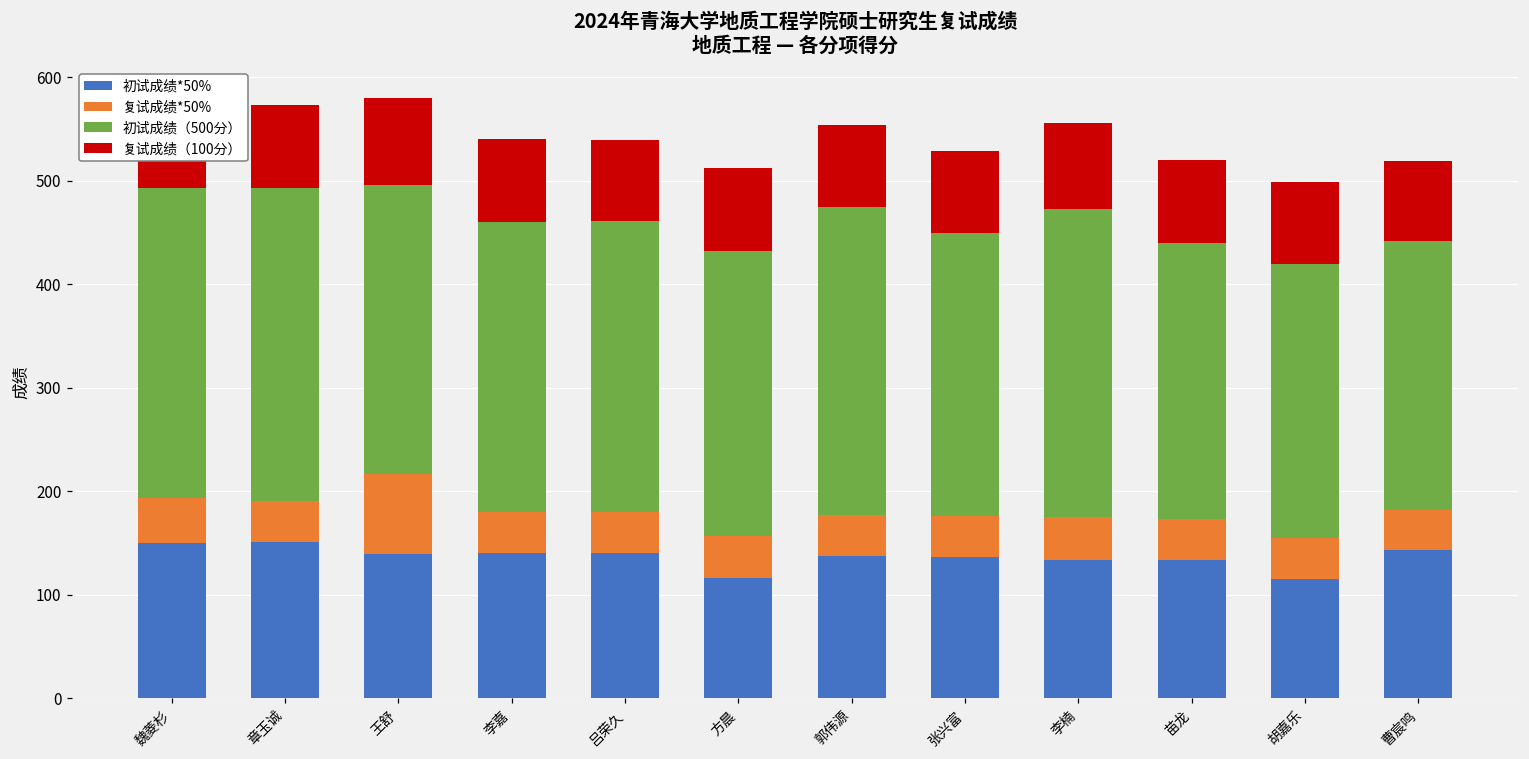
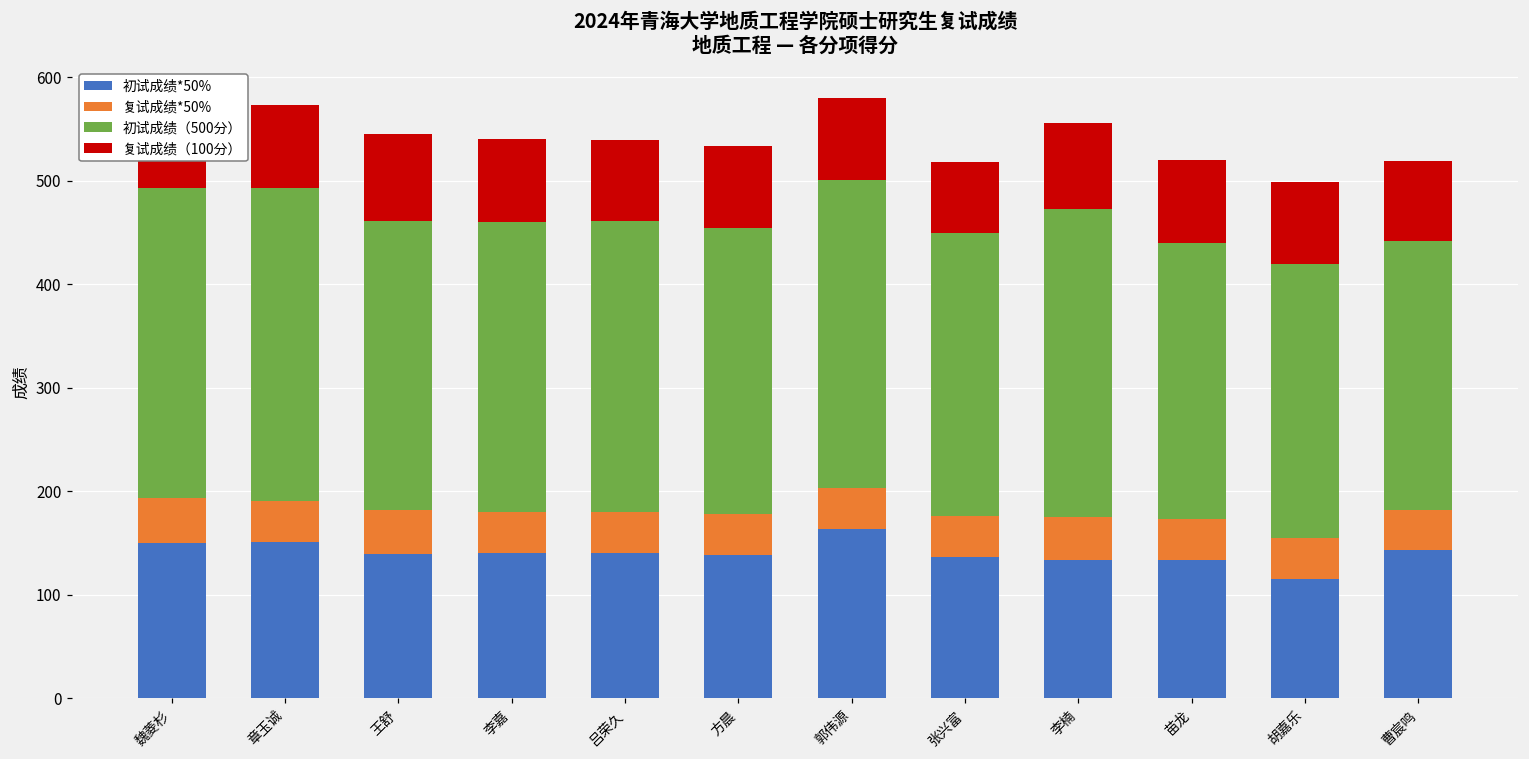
  {
    "初试成绩*50%": {
      "魏菱杉": 150,
      "章玉诚": 150,
      "王舒": 140,
      "李嘉": 140,
      "吕荣久": 140,
-     "方晨": 120,
-     "郭伟源": 140,
+     "方晨": 140,
+     "郭伟源": 160,
      "张兴富": 140,
      "李楠": 130,
      "苗龙": 130,
      "胡嘉乐": 120,
      "曹宸鸣": 140
    },
    "复试成绩*50%": {
      "魏菱杉": 40,
      "章玉诚": 40,
-     "王舒": 80,
+     "王舒": 40,
      "李嘉": 40,
      "吕荣久": 40,
      "方晨": 40,
      "郭伟源": 40,
      "张兴富": 40,
      "李楠": 40,
      "苗龙": 40,
      "胡嘉乐": 40,
      "曹宸鸣": 40
    },
    "初试成绩（500分）": {
      "魏菱杉": 300,
      "章玉诚": 300,
      "王舒": 280,
      "李嘉": 280,
      "吕荣久": 280,
      "方晨": 280,
      "郭伟源": 300,
      "张兴富": 270,
      "李楠": 300,
      "苗龙": 270,
      "胡嘉乐": 270,
      "曹宸鸣": 260
    },
    "复试成绩（100分）": {
      "章玉诚": 80,
      "王舒": 80,
      "李嘉": 80,
      "吕荣久": 80,
      "方晨": 80,
      "郭伟源": 80,
-     "张兴富": 80,
+     "张兴富": 70,
      "李楠": 80,
      "苗龙": 80,
      "胡嘉乐": 80,
      "曹宸鸣": 80
    }
  }
